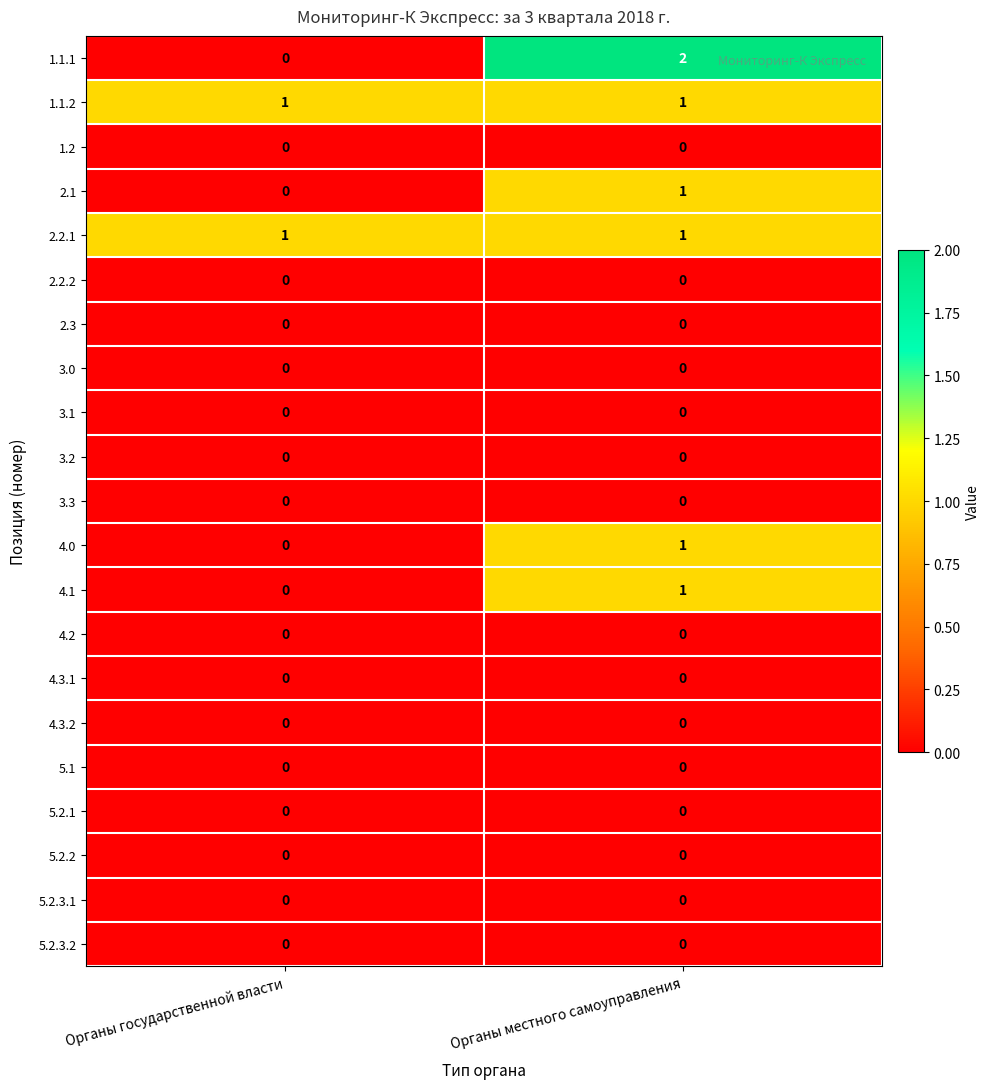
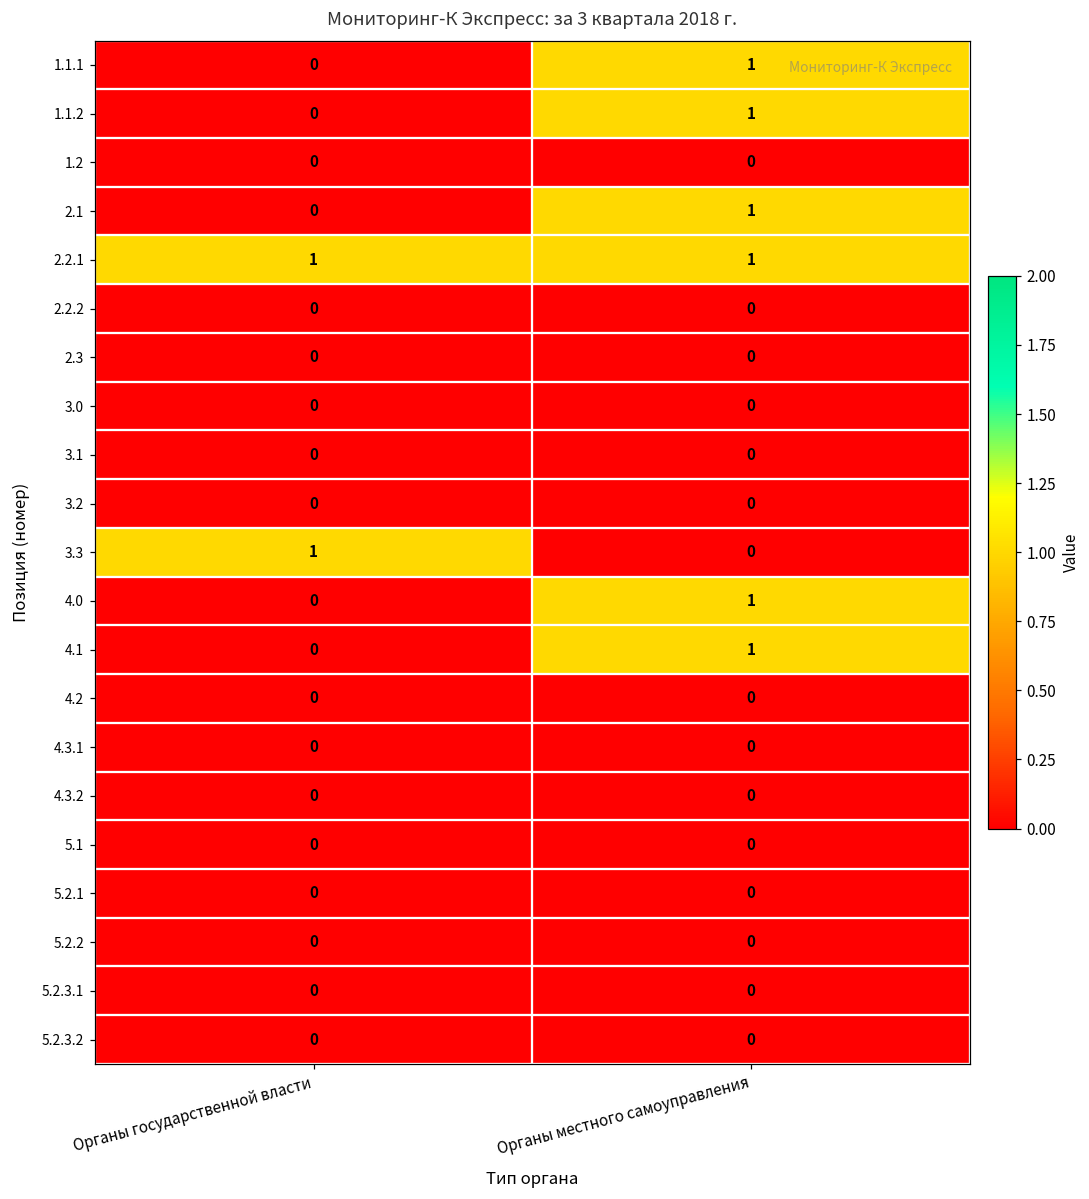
  {
    "1.1.1": {
      "Органы государственной власти": 0,
-     "Органы местного самоуправления": 2
+     "Органы местного самоуправления": 1
    },
    "1.1.2": {
-     "Органы государственной власти": 1,
+     "Органы государственной власти": 0,
      "Органы местного самоуправления": 1
    },
    "1.2": {
      "Органы государственной власти": 0,
      "Органы местного самоуправления": 0
    },
    "2.1": {
      "Органы государственной власти": 0,
      "Органы местного самоуправления": 1
    },
    "2.2.1": {
      "Органы государственной власти": 1,
      "Органы местного самоуправления": 1
    },
    "2.2.2": {
      "Органы государственной власти": 0,
      "Органы местного самоуправления": 0
    },
    "2.3": {
      "Органы государственной власти": 0,
      "Органы местного самоуправления": 0
    },
    "3.0": {
      "Органы государственной власти": 0,
      "Органы местного самоуправления": 0
    },
    "3.1": {
      "Органы государственной власти": 0,
      "Органы местного самоуправления": 0
    },
    "3.2": {
      "Органы государственной власти": 0,
      "Органы местного самоуправления": 0
    },
    "3.3": {
-     "Органы государственной власти": 0,
+     "Органы государственной власти": 1,
      "Органы местного самоуправления": 0
    },
    "4.0": {
      "Органы государственной власти": 0,
      "Органы местного самоуправления": 1
    },
    "4.1": {
      "Органы государственной власти": 0,
      "Органы местного самоуправления": 1
    },
    "4.2": {
      "Органы государственной власти": 0,
      "Органы местного самоуправления": 0
    },
    "4.3.1": {
      "Органы государственной власти": 0,
      "Органы местного самоуправления": 0
    },
    "4.3.2": {
      "Органы государственной власти": 0,
      "Органы местного самоуправления": 0
    },
    "5.1": {
      "Органы государственной власти": 0,
      "Органы местного самоуправления": 0
    },
    "5.2.1": {
      "Органы государственной власти": 0,
      "Органы местного самоуправления": 0
    },
    "5.2.2": {
      "Органы государственной власти": 0,
      "Органы местного самоуправления": 0
    },
    "5.2.3.1": {
      "Органы государственной власти": 0,
      "Органы местного самоуправления": 0
    },
    "5.2.3.2": {
      "Органы государственной власти": 0,
      "Органы местного самоуправления": 0
    }
  }
